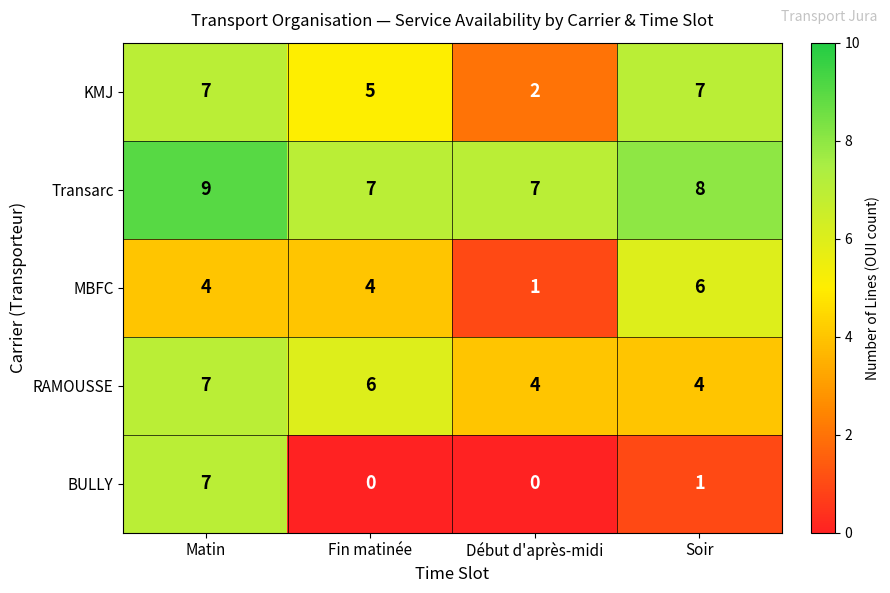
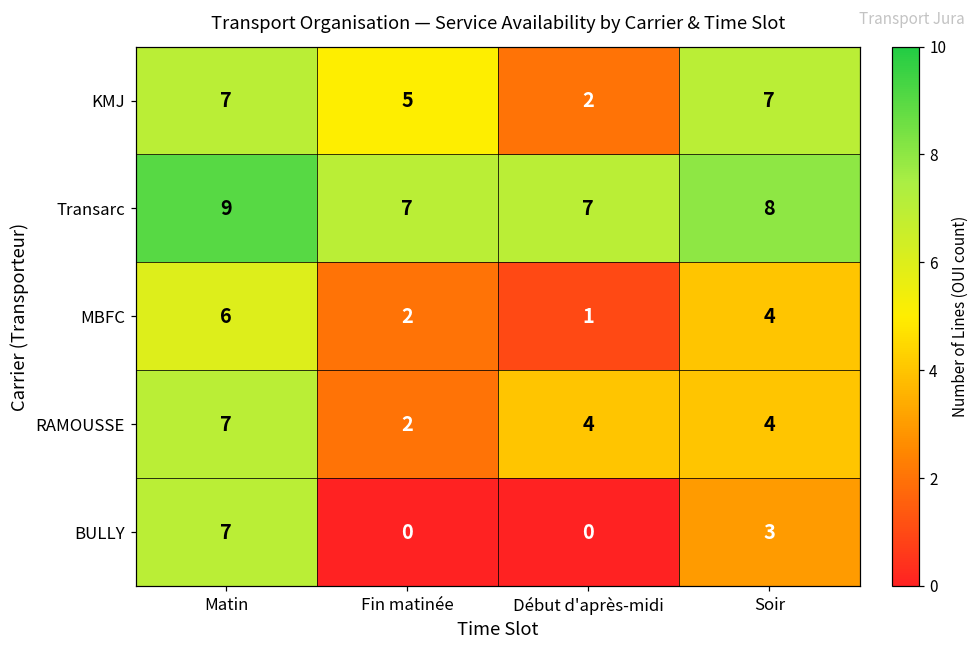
  {
    "KMJ": {
      "Matin": 7,
      "Fin matinée": 5,
      "Début d'après-midi": 2,
      "Soir": 7
    },
    "Transarc": {
      "Matin": 9,
      "Fin matinée": 7,
      "Début d'après-midi": 7,
      "Soir": 8
    },
    "MBFC": {
-     "Matin": 4,
-     "Fin matinée": 4,
+     "Matin": 6,
+     "Fin matinée": 2,
      "Début d'après-midi": 1,
-     "Soir": 6
+     "Soir": 4
    },
    "RAMOUSSE": {
      "Matin": 7,
-     "Fin matinée": 6,
+     "Fin matinée": 2,
      "Début d'après-midi": 4,
      "Soir": 4
    },
    "BULLY": {
      "Matin": 7,
      "Fin matinée": 0,
      "Début d'après-midi": 0,
-     "Soir": 1
+     "Soir": 3
    }
  }
